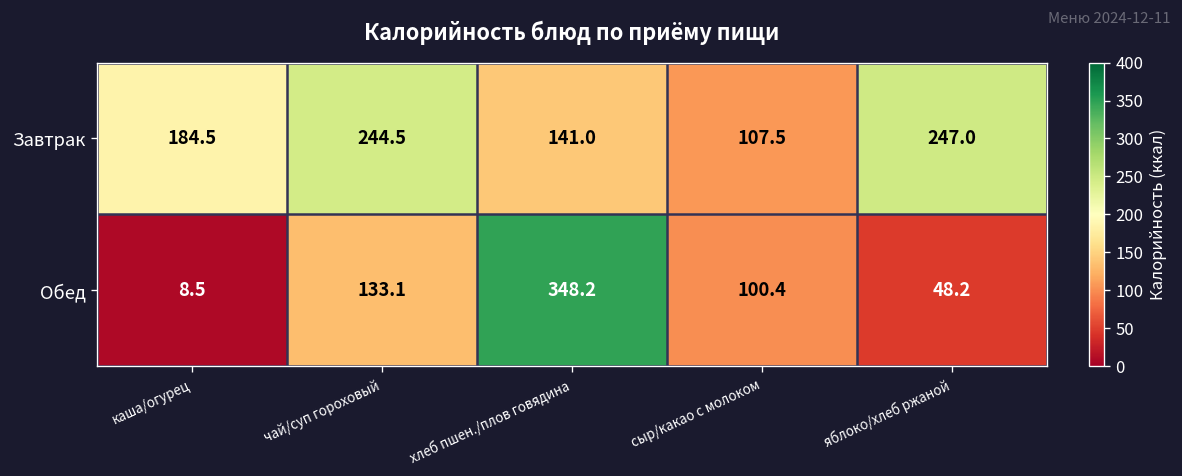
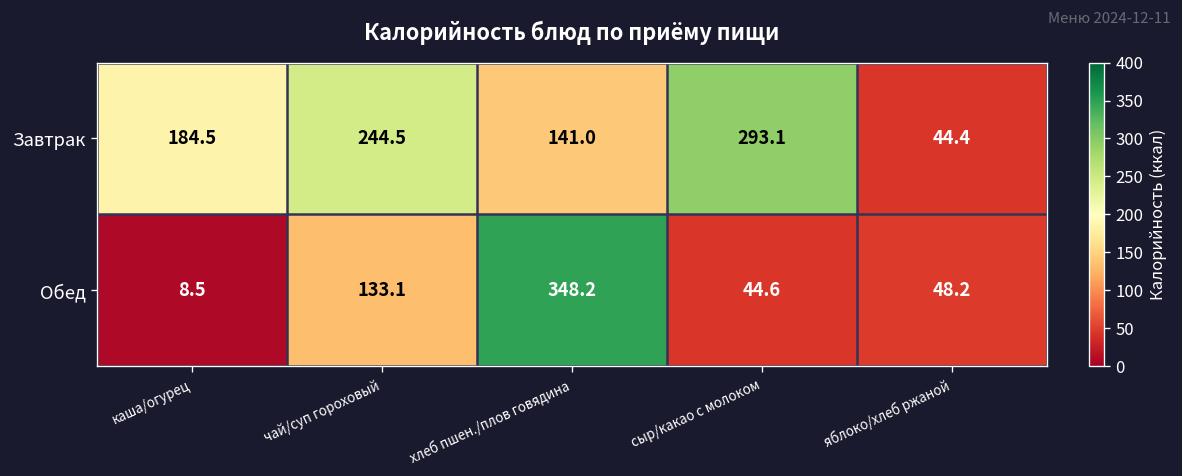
  {
    "Завтрак": {
      "каша/огурец": 184.5,
      "чай/суп гороховый": 244.5,
      "хлеб пшен./плов говядина": 141.0,
-     "сыр/какао с молоком": 107.5,
-     "яблоко/хлеб ржаной": 247.0
+     "сыр/какао с молоком": 293.1,
+     "яблоко/хлеб ржаной": 44.4
    },
    "Обед": {
      "каша/огурец": 8.5,
      "чай/суп гороховый": 133.1,
      "хлеб пшен./плов говядина": 348.2,
-     "сыр/какао с молоком": 100.4,
+     "сыр/какао с молоком": 44.6,
      "яблоко/хлеб ржаной": 48.2
    }
  }
